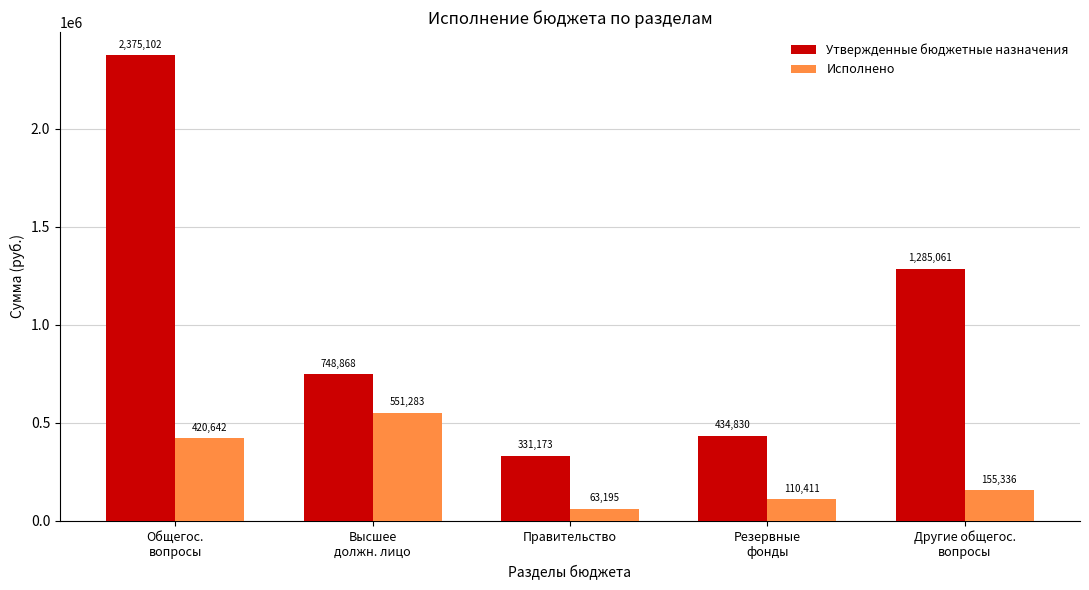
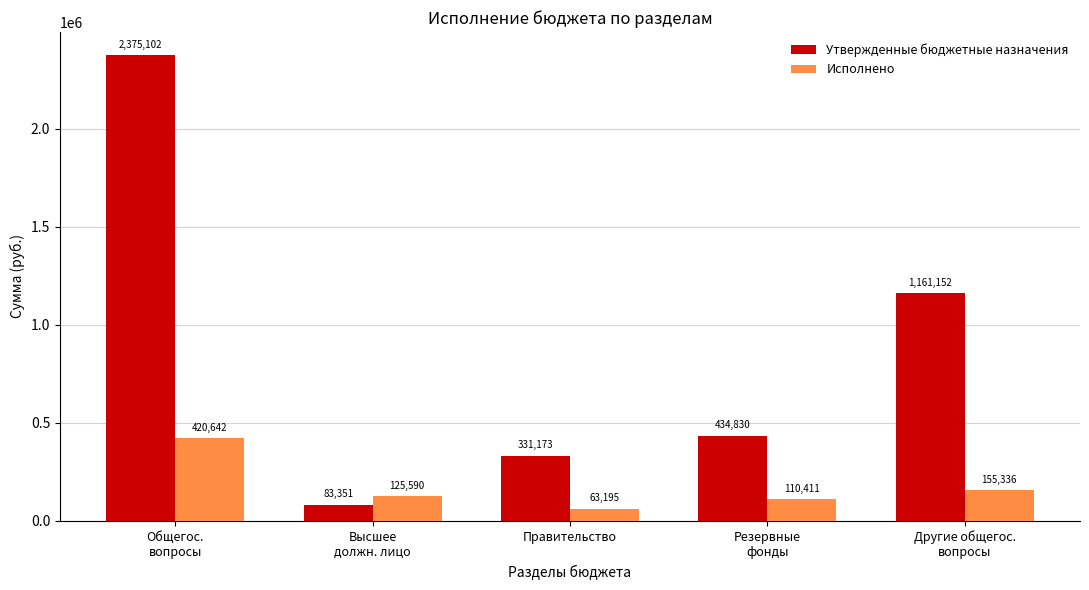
  {
    "Утвержденные бюджетные назначения": {
      "Общегос. вопросы": "2,375,102",
-     "Высшее должн. лицо": "748,868",
+     "Высшее должн. лицо": "83,351",
      "Правительство": "331,173",
      "Резервные фонды": "434,830",
-     "Другие общегос. вопросы": "1,285,061"
+     "Другие общегос. вопросы": "1,161,152"
    },
    "Исполнено": {
      "Общегос. вопросы": "420,642",
-     "Высшее должн. лицо": "551,283",
+     "Высшее должн. лицо": "125,590",
      "Правительство": "63,195",
      "Резервные фонды": "110,411",
      "Другие общегос. вопросы": "155,336"
    }
  }
